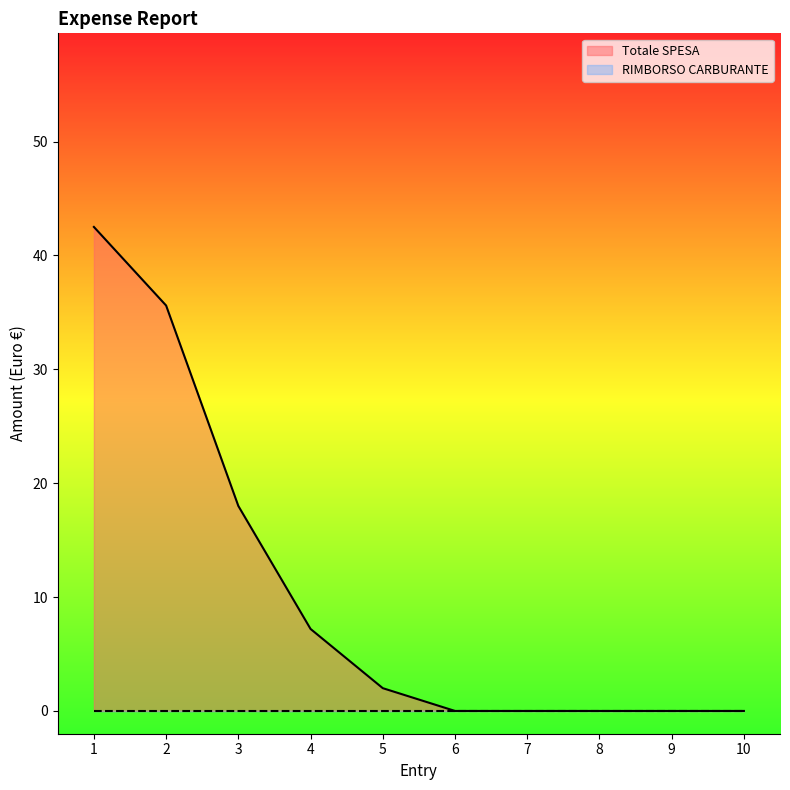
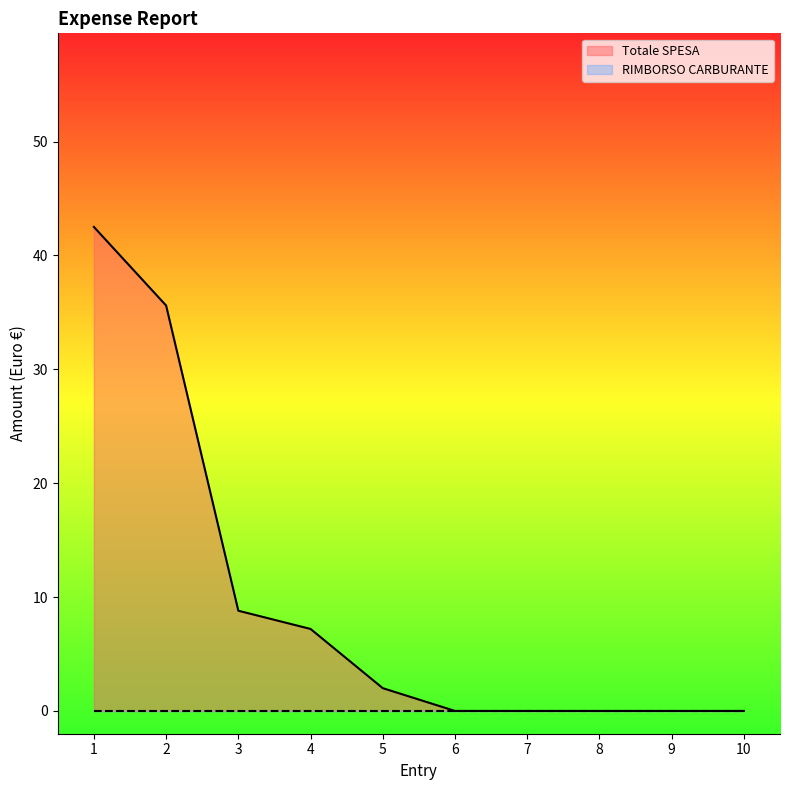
  {
    "Totale SPESA": {
      "1": 42.5,
      "2": 35.6,
-     "3": 18.0,
+     "3": 8.8,
      "4": 7.2,
      "5": 2.0
    },
    "RIMBORSO CARBURANTE": {
      "1": 0.0,
      "2": 0.0,
      "3": 0.0,
      "4": 0.0,
      "5": 0.0
    }
  }
